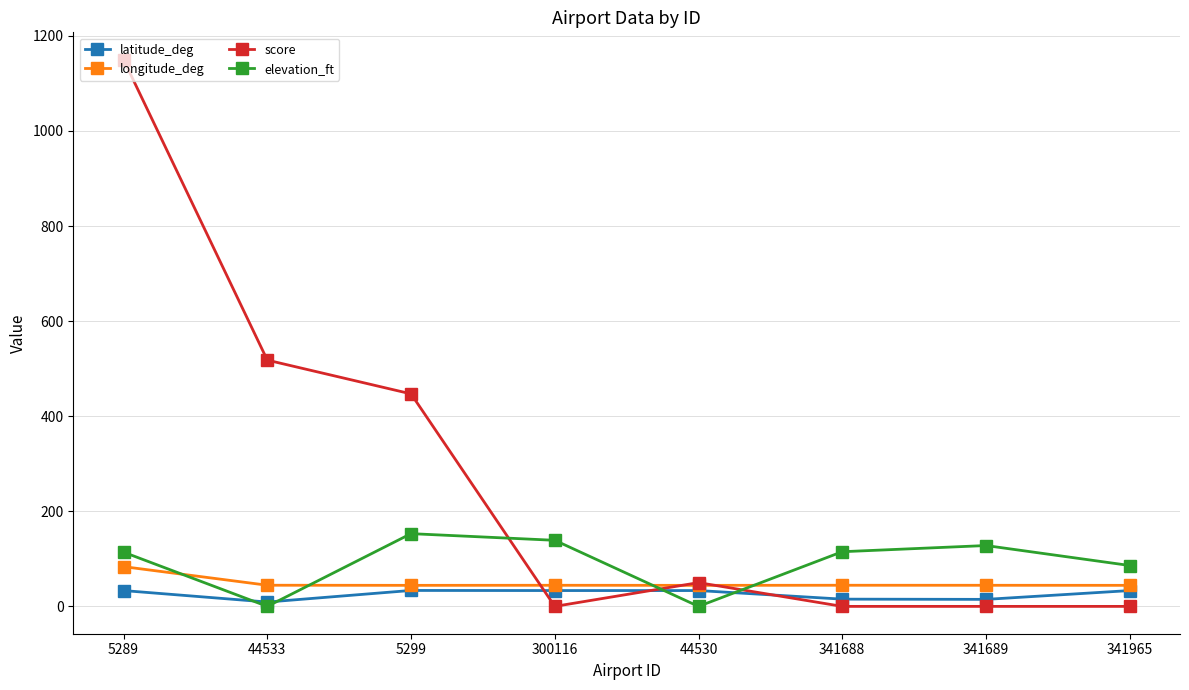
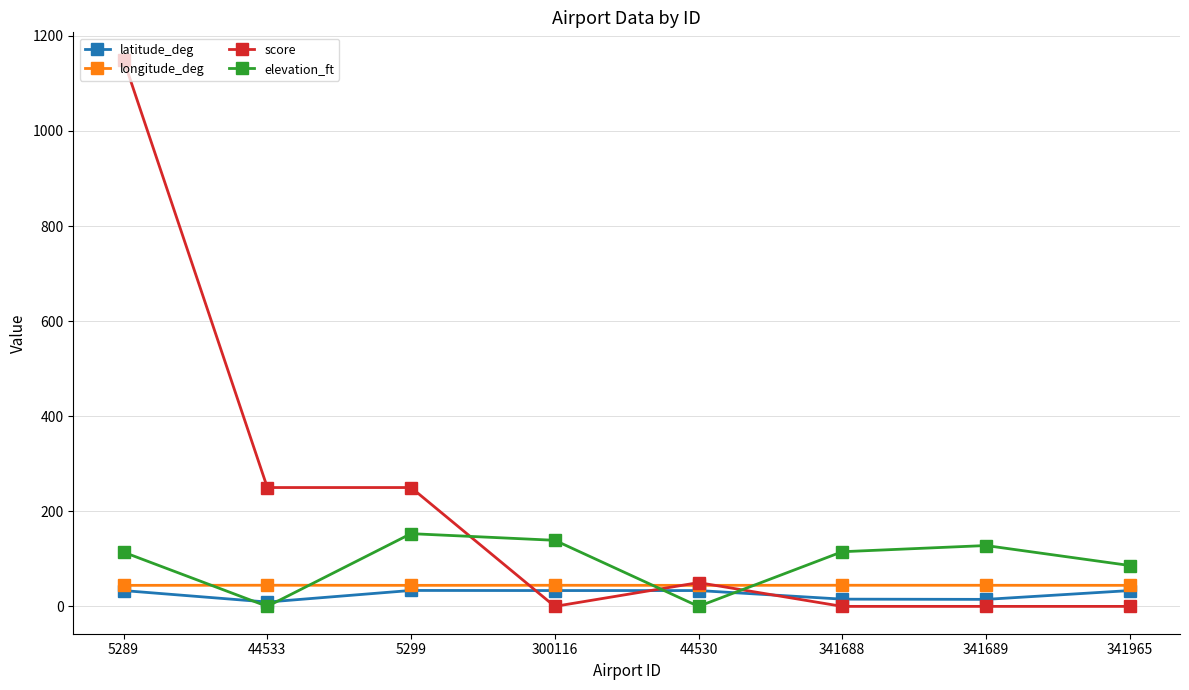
  {
    "latitude_deg": {
      "5289": 30,
      "44533": 10,
      "5299": 30,
      "300116": 30,
      "44530": 30,
      "341688": 20,
      "341689": 10,
      "341965": 30
    },
    "longitude_deg": {
-     "5289": 80,
+     "5289": 40,
      "44533": 40,
      "5299": 40,
      "300116": 40,
      "44530": 40,
      "341688": 40,
      "341689": 40,
      "341965": 40
    },
    "score": {
-     "44533": 520,
-     "5299": 450,
+     "44533": 250,
+     "5299": 250,
      "300116": 0,
      "44530": 50,
      "341688": 0,
      "341689": 0,
      "341965": 0
    },
    "elevation_ft": {
      "5289": 110,
      "44533": 0,
      "5299": 150,
      "300116": 140,
      "44530": 0,
      "341688": 120,
      "341689": 130,
      "341965": 90
    }
  }
